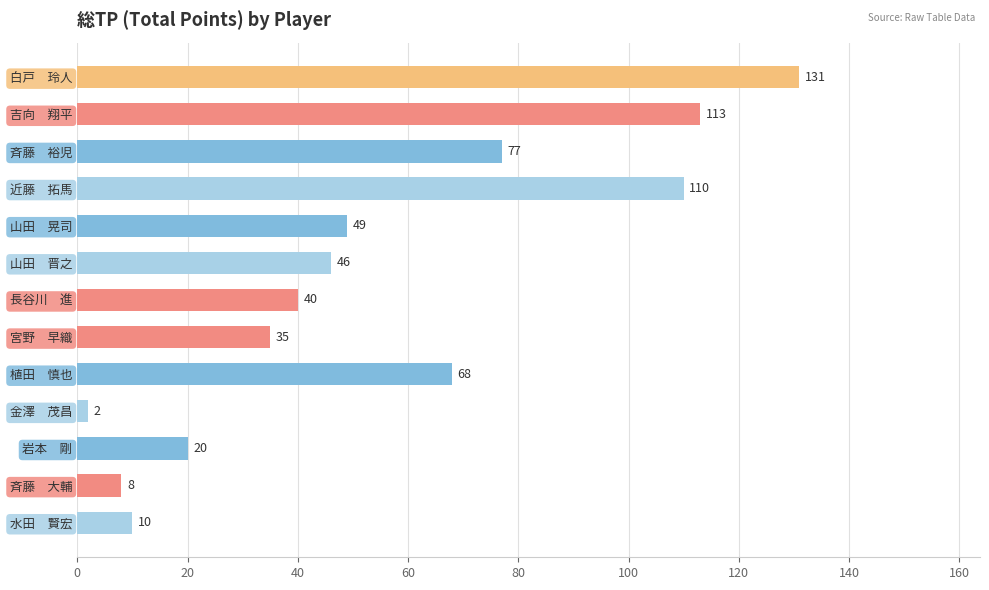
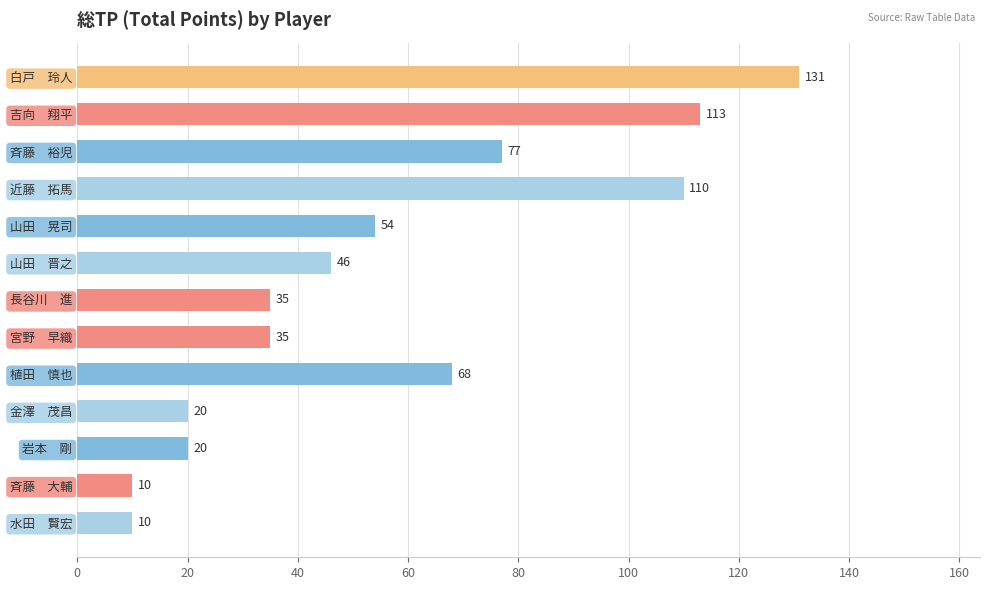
  {
    "白戸 玲人": 131,
    "吉向 翔平": 113,
    "斉藤 裕児": 77,
    "近藤 拓馬": 110,
-   "山田 晃司": 49,
+   "山田 晃司": 54,
    "山田 晋之": 46,
-   "長谷川 進": 40,
+   "長谷川 進": 35,
    "宮野 早織": 35,
    "植田 慎也": 68,
-   "金澤 茂昌": 2,
+   "金澤 茂昌": 20,
    "岩本 剛": 20,
-   "斉藤 大輔": 8,
+   "斉藤 大輔": 10,
    "水田 賢宏": 10
  }
